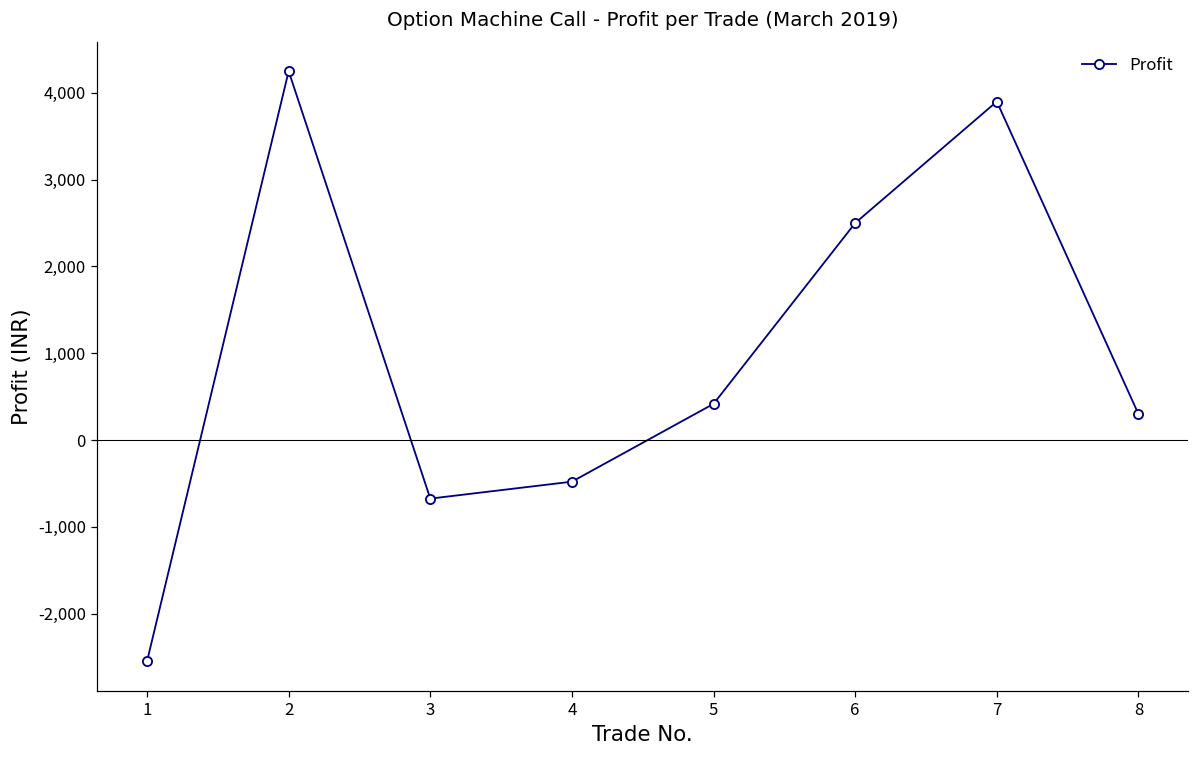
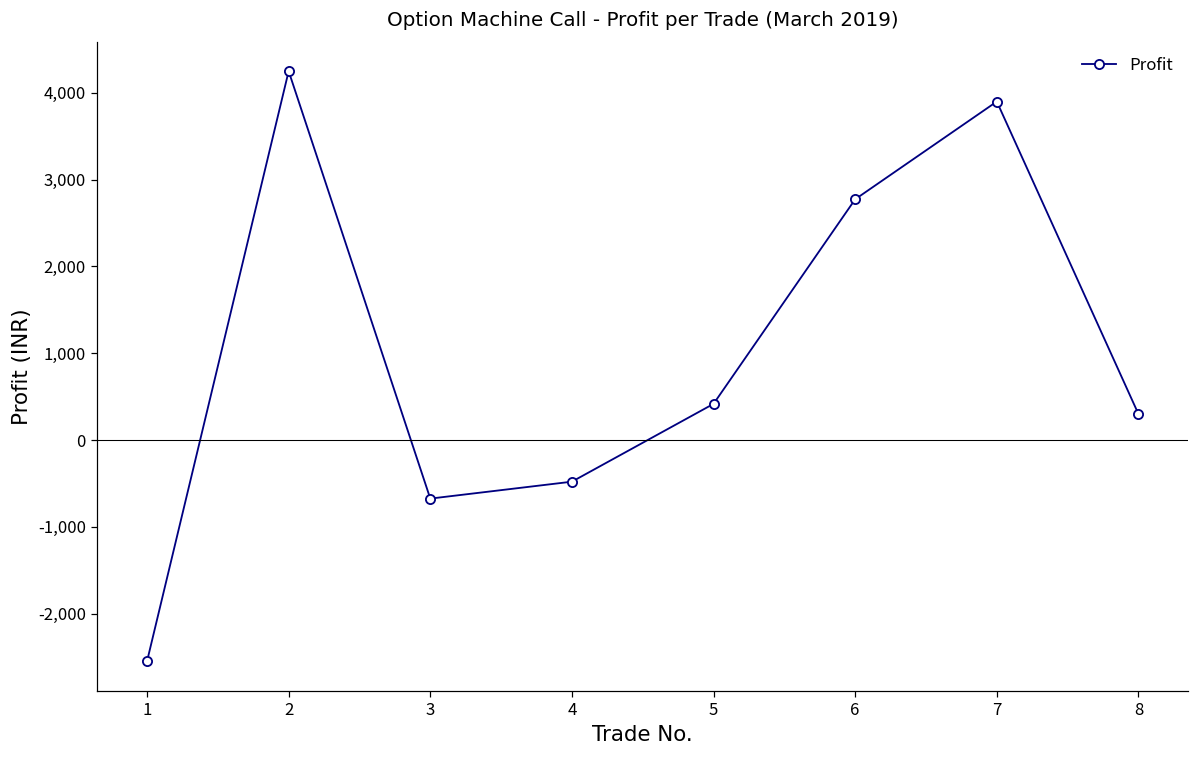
  {
    "1": "-2,600",
    "2": "4,300",
    "3": "-700",
    "4": "-500",
    "5": "400",
-   "6": "2,500",
+   "6": "2,800",
    "7": "3,900",
    "8": "300"
  }
